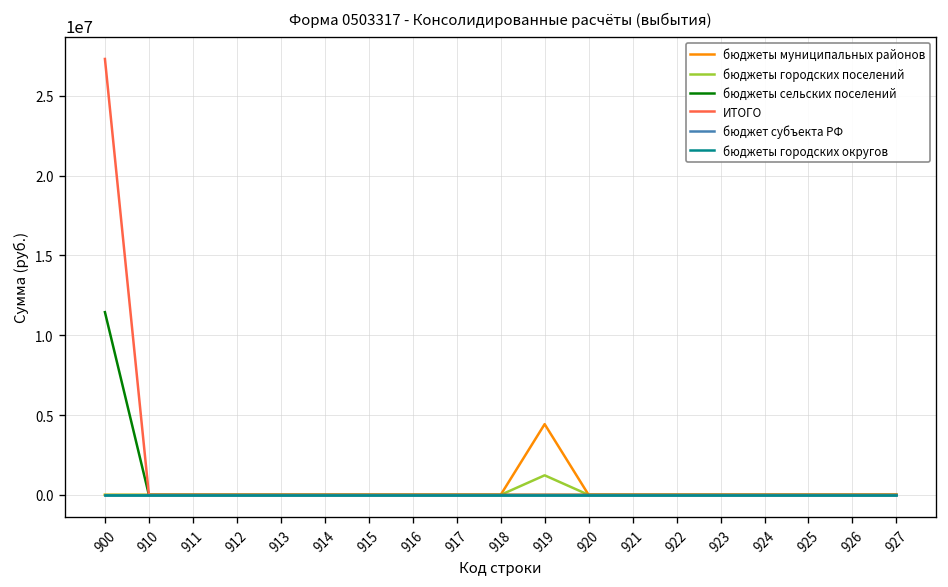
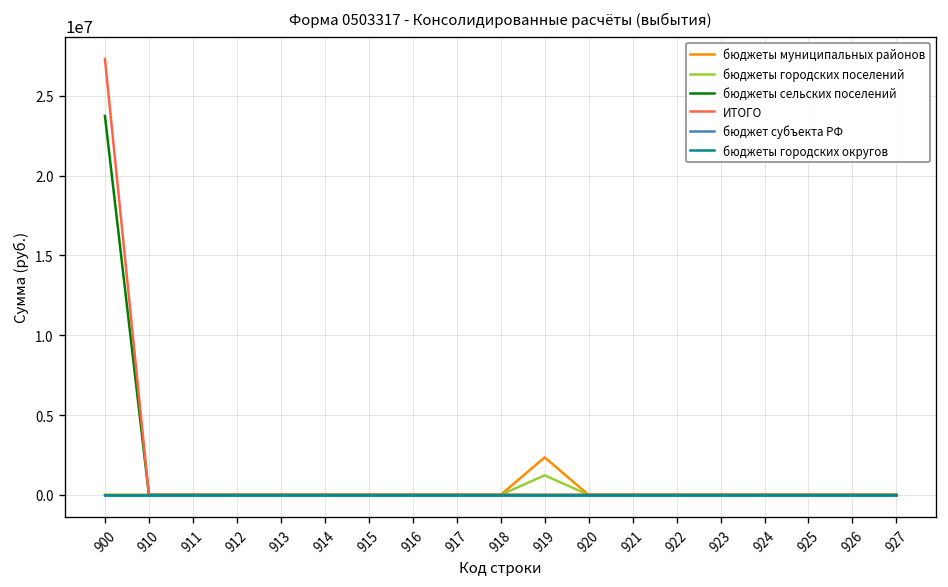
  {
    "бюджеты муниципальных районов": {
-     "919": 4400000
+     "919": 2300000
    },
    "бюджеты городских поселений": {
      "919": 1200000
    },
    "бюджеты сельских поселений": {
-     "900": 11400000
+     "900": 23700000
    },
    "ИТОГО": {
      "900": 27300000
    }
  }
